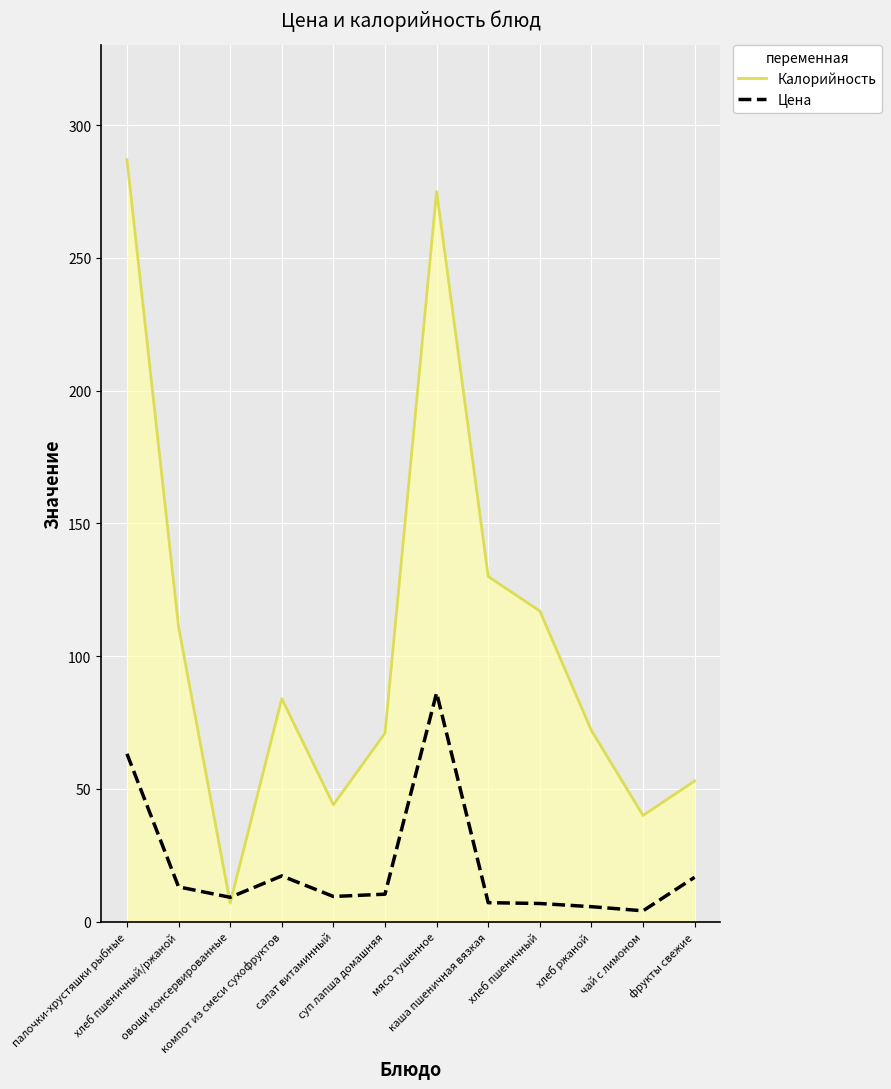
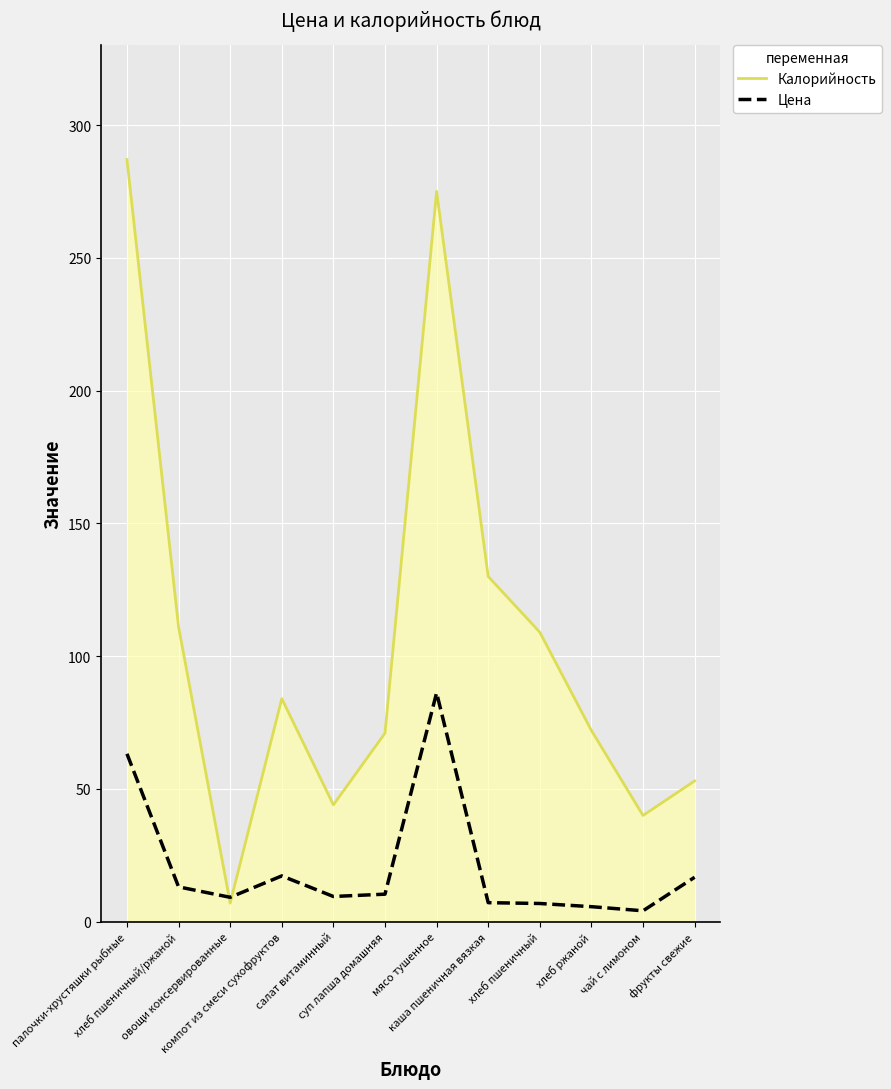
  {
    "Калорийность": {
      "палочки-хрустяшки рыбные": 287,
      "хлеб пшеничный/ржаной": 111,
      "овощи консервированные": 7,
      "компот из смеси сухофруктов": 84,
      "салат витаминный": 44,
      "суп лапша домашняя": 71,
      "мясо тушенное": 275,
      "каша пшеничная вязкая": 130,
-     "хлеб пшеничный": 117,
+     "хлеб пшеничный": 109,
      "хлеб ржаной": 72,
      "чай с лимоном": 40,
      "фрукты свежие": 53
    },
    "Цена": {
      "палочки-хрустяшки рыбные": 63,
      "хлеб пшеничный/ржаной": 13,
      "овощи консервированные": 9,
      "компот из смеси сухофруктов": 17,
      "салат витаминный": 9,
      "суп лапша домашняя": 10,
      "мясо тушенное": 86,
      "каша пшеничная вязкая": 7,
      "хлеб пшеничный": 7,
      "хлеб ржаной": 6,
      "чай с лимоном": 4,
      "фрукты свежие": 17
    }
  }
